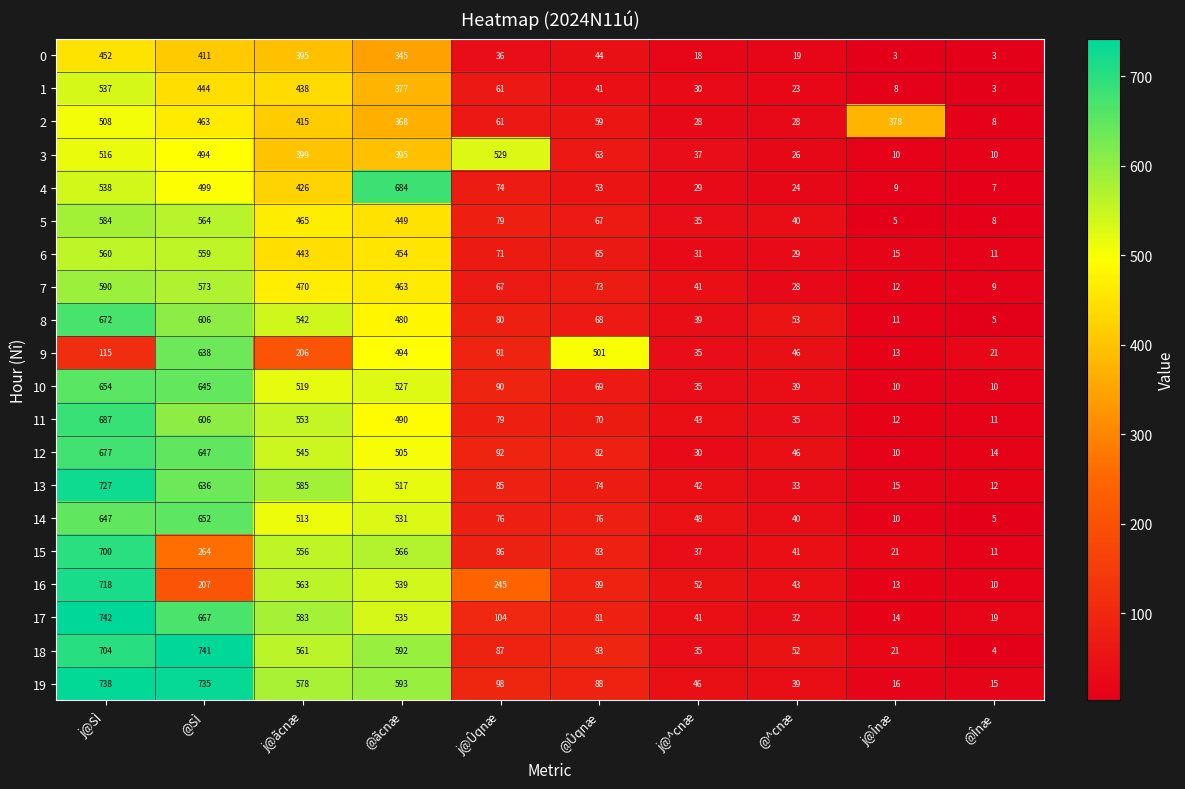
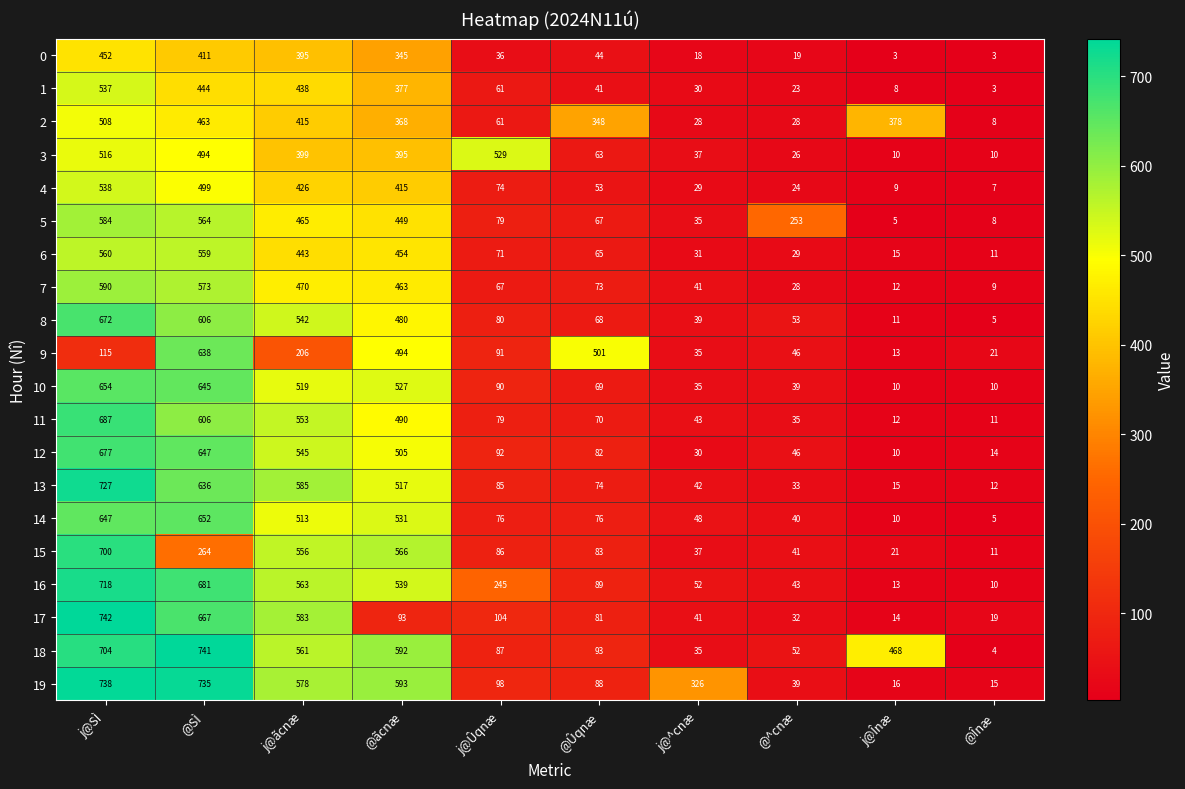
  {
    "0": {
      "j@SÌ": 452,
      "@SÌ": 411,
      "j@ãcnæ": 395,
      "@ãcnæ": 345,
      "j@Ûqnæ": 36,
      "@Ûqnæ": 44,
      "j@^cnæ": 18,
      "@^cnæ": 19,
      "j@Înæ": 3,
      "@Înæ": 3
    },
    "1": {
      "j@SÌ": 537,
      "@SÌ": 444,
      "j@ãcnæ": 438,
      "@ãcnæ": 377,
      "j@Ûqnæ": 61,
      "@Ûqnæ": 41,
      "j@^cnæ": 30,
      "@^cnæ": 23,
      "j@Înæ": 8,
      "@Înæ": 3
    },
    "2": {
      "j@SÌ": 508,
      "@SÌ": 463,
      "j@ãcnæ": 415,
      "@ãcnæ": 368,
      "j@Ûqnæ": 61,
-     "@Ûqnæ": 59,
+     "@Ûqnæ": 348,
      "j@^cnæ": 28,
      "@^cnæ": 28,
      "j@Înæ": 378,
      "@Înæ": 8
    },
    "3": {
      "j@SÌ": 516,
      "@SÌ": 494,
      "j@ãcnæ": 399,
      "@ãcnæ": 395,
      "j@Ûqnæ": 529,
      "@Ûqnæ": 63,
      "j@^cnæ": 37,
      "@^cnæ": 26,
      "j@Înæ": 10,
      "@Înæ": 10
    },
    "4": {
      "j@SÌ": 538,
      "@SÌ": 499,
      "j@ãcnæ": 426,
-     "@ãcnæ": 684,
+     "@ãcnæ": 415,
      "j@Ûqnæ": 74,
      "@Ûqnæ": 53,
      "j@^cnæ": 29,
      "@^cnæ": 24,
      "j@Înæ": 9,
      "@Înæ": 7
    },
    "5": {
      "j@SÌ": 584,
      "@SÌ": 564,
      "j@ãcnæ": 465,
      "@ãcnæ": 449,
      "j@Ûqnæ": 79,
      "@Ûqnæ": 67,
      "j@^cnæ": 35,
-     "@^cnæ": 40,
+     "@^cnæ": 253,
      "j@Înæ": 5,
      "@Înæ": 8
    },
    "6": {
      "j@SÌ": 560,
      "@SÌ": 559,
      "j@ãcnæ": 443,
      "@ãcnæ": 454,
      "j@Ûqnæ": 71,
      "@Ûqnæ": 65,
      "j@^cnæ": 31,
      "@^cnæ": 29,
      "j@Înæ": 15,
      "@Înæ": 11
    },
    "7": {
      "j@SÌ": 590,
      "@SÌ": 573,
      "j@ãcnæ": 470,
      "@ãcnæ": 463,
      "j@Ûqnæ": 67,
      "@Ûqnæ": 73,
      "j@^cnæ": 41,
      "@^cnæ": 28,
      "j@Înæ": 12,
      "@Înæ": 9
    },
    "8": {
      "j@SÌ": 672,
      "@SÌ": 606,
      "j@ãcnæ": 542,
      "@ãcnæ": 480,
      "j@Ûqnæ": 80,
      "@Ûqnæ": 68,
      "j@^cnæ": 39,
      "@^cnæ": 53,
      "j@Înæ": 11,
      "@Înæ": 5
    },
    "9": {
      "j@SÌ": 115,
      "@SÌ": 638,
      "j@ãcnæ": 206,
      "@ãcnæ": 494,
      "j@Ûqnæ": 91,
      "@Ûqnæ": 501,
      "j@^cnæ": 35,
      "@^cnæ": 46,
      "j@Înæ": 13,
      "@Înæ": 21
    },
    "10": {
      "j@SÌ": 654,
      "@SÌ": 645,
      "j@ãcnæ": 519,
      "@ãcnæ": 527,
      "j@Ûqnæ": 90,
      "@Ûqnæ": 69,
      "j@^cnæ": 35,
      "@^cnæ": 39,
      "j@Înæ": 10,
      "@Înæ": 10
    },
    "11": {
      "j@SÌ": 687,
      "@SÌ": 606,
      "j@ãcnæ": 553,
      "@ãcnæ": 490,
      "j@Ûqnæ": 79,
      "@Ûqnæ": 70,
      "j@^cnæ": 43,
      "@^cnæ": 35,
      "j@Înæ": 12,
      "@Înæ": 11
    },
    "12": {
      "j@SÌ": 677,
      "@SÌ": 647,
      "j@ãcnæ": 545,
      "@ãcnæ": 505,
      "j@Ûqnæ": 92,
      "@Ûqnæ": 82,
      "j@^cnæ": 30,
      "@^cnæ": 46,
      "j@Înæ": 10,
      "@Înæ": 14
    },
    "13": {
      "j@SÌ": 727,
      "@SÌ": 636,
      "j@ãcnæ": 585,
      "@ãcnæ": 517,
      "j@Ûqnæ": 85,
      "@Ûqnæ": 74,
      "j@^cnæ": 42,
      "@^cnæ": 33,
      "j@Înæ": 15,
      "@Înæ": 12
    },
    "14": {
      "j@SÌ": 647,
      "@SÌ": 652,
      "j@ãcnæ": 513,
      "@ãcnæ": 531,
      "j@Ûqnæ": 76,
      "@Ûqnæ": 76,
      "j@^cnæ": 48,
      "@^cnæ": 40,
      "j@Înæ": 10,
      "@Înæ": 5
    },
    "15": {
      "j@SÌ": 700,
      "@SÌ": 264,
      "j@ãcnæ": 556,
      "@ãcnæ": 566,
      "j@Ûqnæ": 86,
      "@Ûqnæ": 83,
      "j@^cnæ": 37,
      "@^cnæ": 41,
      "j@Înæ": 21,
      "@Înæ": 11
    },
    "16": {
      "j@SÌ": 718,
-     "@SÌ": 207,
+     "@SÌ": 681,
      "j@ãcnæ": 563,
      "@ãcnæ": 539,
      "j@Ûqnæ": 245,
      "@Ûqnæ": 89,
      "j@^cnæ": 52,
      "@^cnæ": 43,
      "j@Înæ": 13,
      "@Înæ": 10
    },
    "17": {
      "j@SÌ": 742,
      "@SÌ": 667,
      "j@ãcnæ": 583,
-     "@ãcnæ": 535,
+     "@ãcnæ": 93,
      "j@Ûqnæ": 104,
      "@Ûqnæ": 81,
      "j@^cnæ": 41,
      "@^cnæ": 32,
      "j@Înæ": 14,
      "@Înæ": 19
    },
    "18": {
      "j@SÌ": 704,
      "@SÌ": 741,
      "j@ãcnæ": 561,
      "@ãcnæ": 592,
      "j@Ûqnæ": 87,
      "@Ûqnæ": 93,
      "j@^cnæ": 35,
      "@^cnæ": 52,
-     "j@Înæ": 21,
+     "j@Înæ": 468,
      "@Înæ": 4
    },
    "19": {
      "j@SÌ": 738,
      "@SÌ": 735,
      "j@ãcnæ": 578,
      "@ãcnæ": 593,
      "j@Ûqnæ": 98,
      "@Ûqnæ": 88,
-     "j@^cnæ": 46,
+     "j@^cnæ": 326,
      "@^cnæ": 39,
      "j@Înæ": 16,
      "@Înæ": 15
    }
  }
